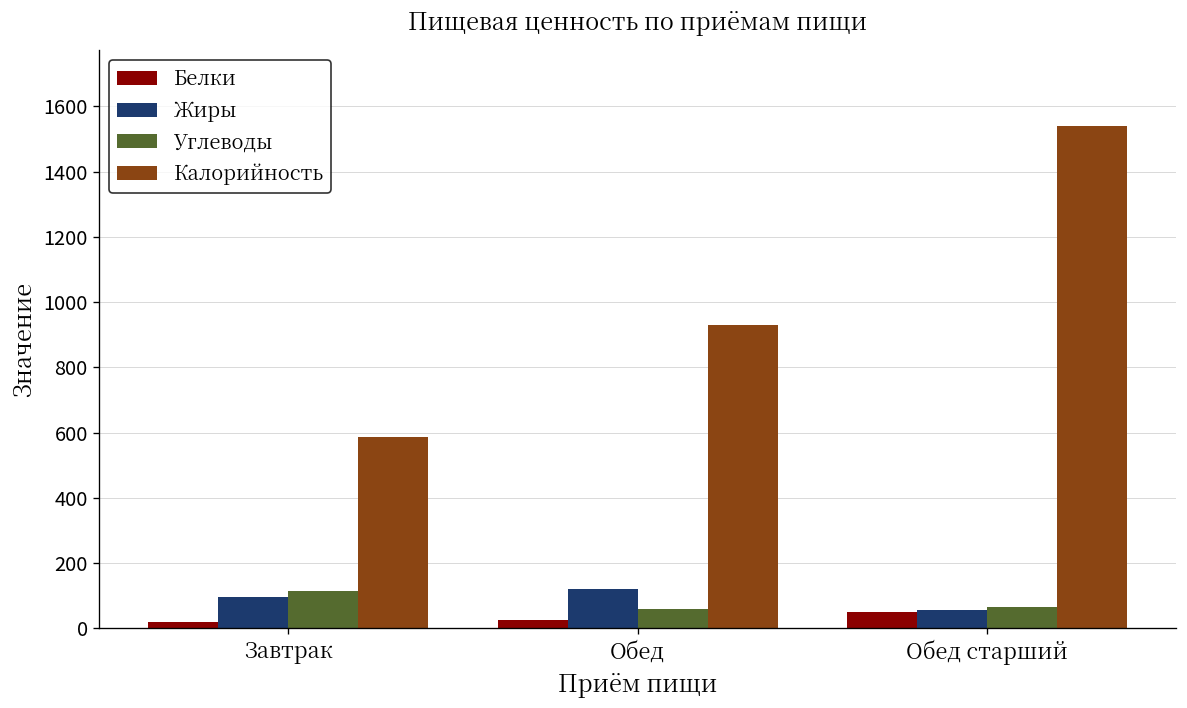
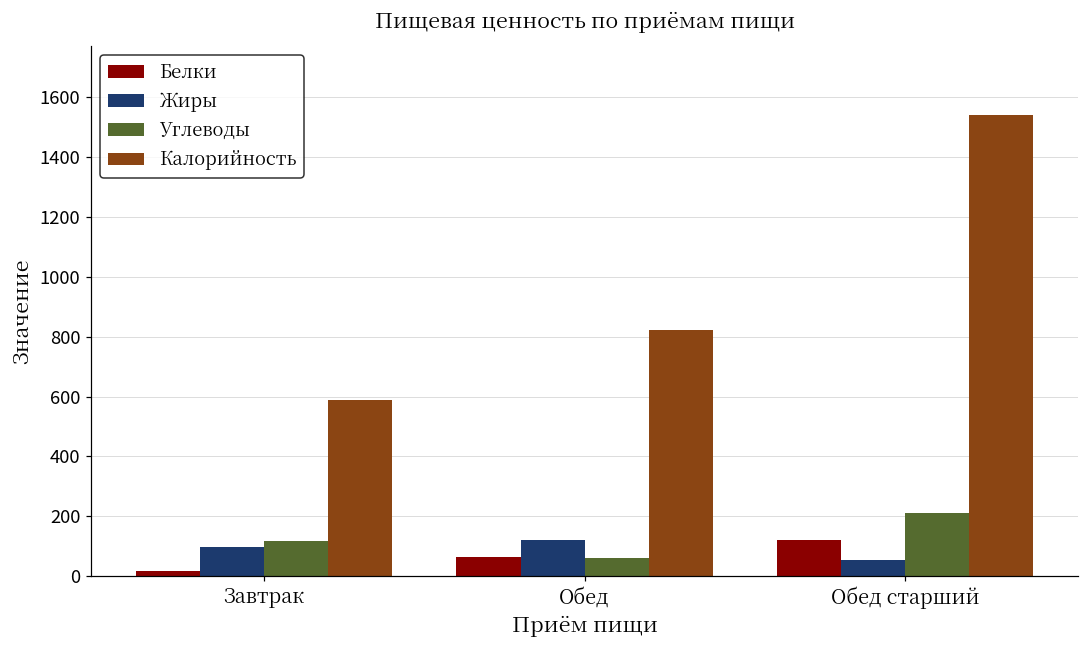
  {
    "Белки": {
      "Завтрак": 20,
-     "Обед": 30,
-     "Обед старший": 50
+     "Обед": 60,
+     "Обед старший": 120
    },
    "Жиры": {
      "Завтрак": 100,
      "Обед": 120,
      "Обед старший": 50
    },
    "Углеводы": {
      "Завтрак": 120,
      "Обед": 60,
-     "Обед старший": 60
+     "Обед старший": 210
    },
    "Калорийность": {
      "Завтрак": 590,
-     "Обед": 930,
+     "Обед": 820,
      "Обед старший": 1540
    }
  }
